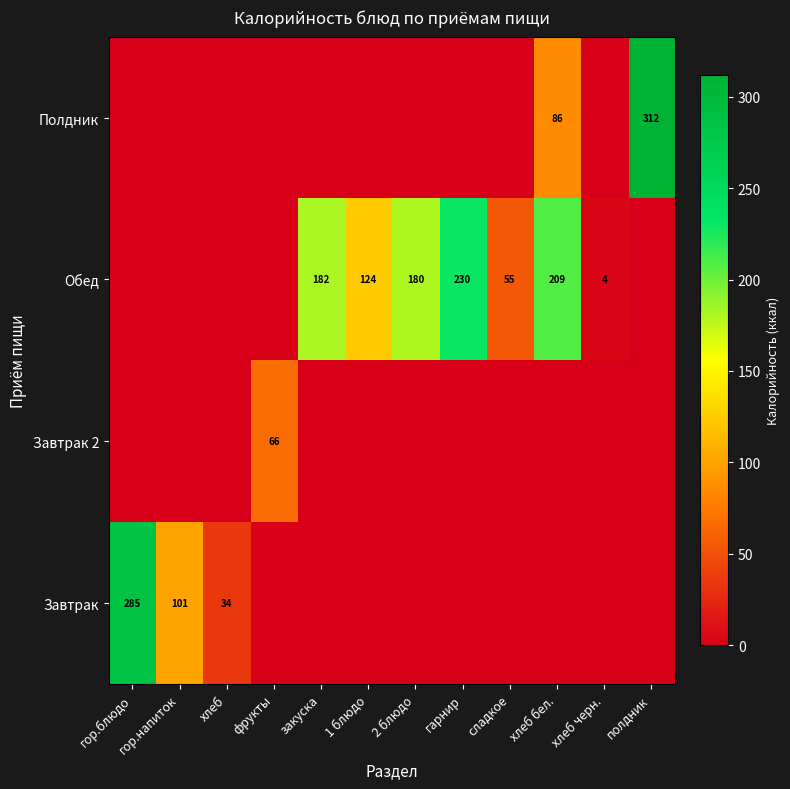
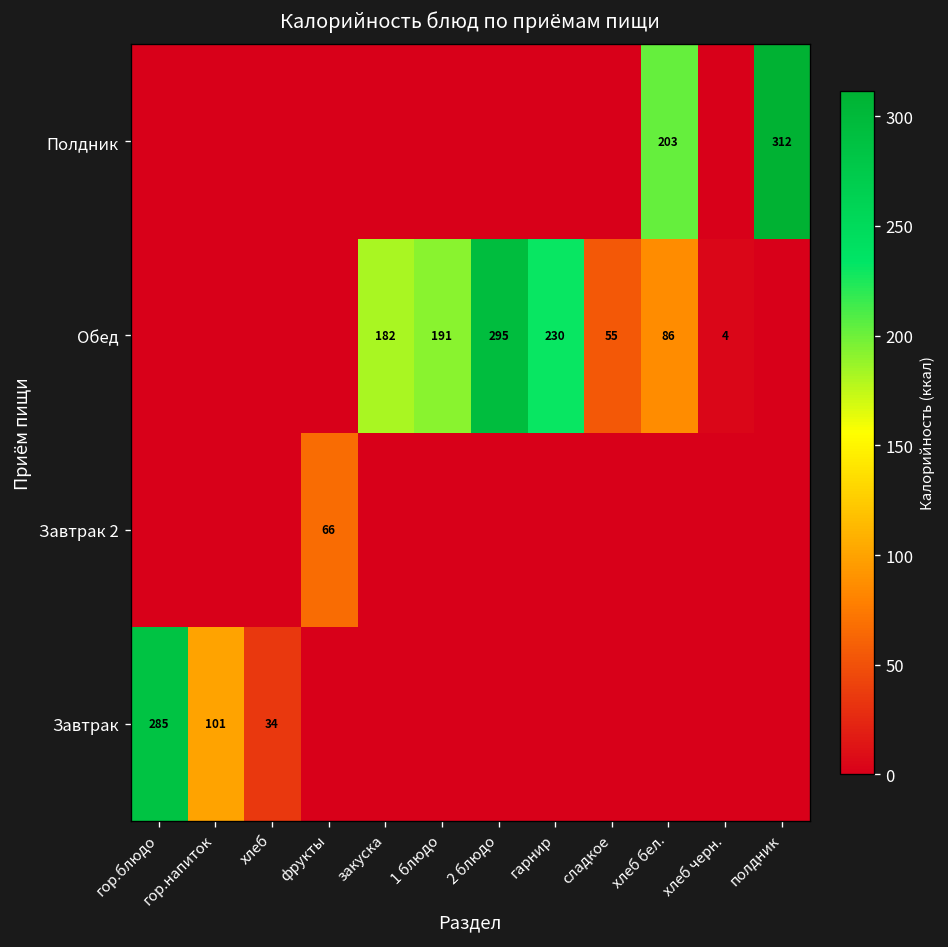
  {
    "Полдник": {
-     "хлеб бел.": 86,
+     "хлеб бел.": 203,
      "полдник": 312
    },
    "Обед": {
      "закуска": 182,
-     "1 блюдо": 124,
-     "2 блюдо": 180,
+     "1 блюдо": 191,
+     "2 блюдо": 295,
      "гарнир": 230,
      "сладкое": 55,
-     "хлеб бел.": 209,
+     "хлеб бел.": 86,
      "хлеб черн.": 4
    },
    "Завтрак 2": {
      "фрукты": 66
    },
    "Завтрак": {
      "гор.блюдо": 285,
      "гор.напиток": 101,
      "хлеб": 34
    }
  }
